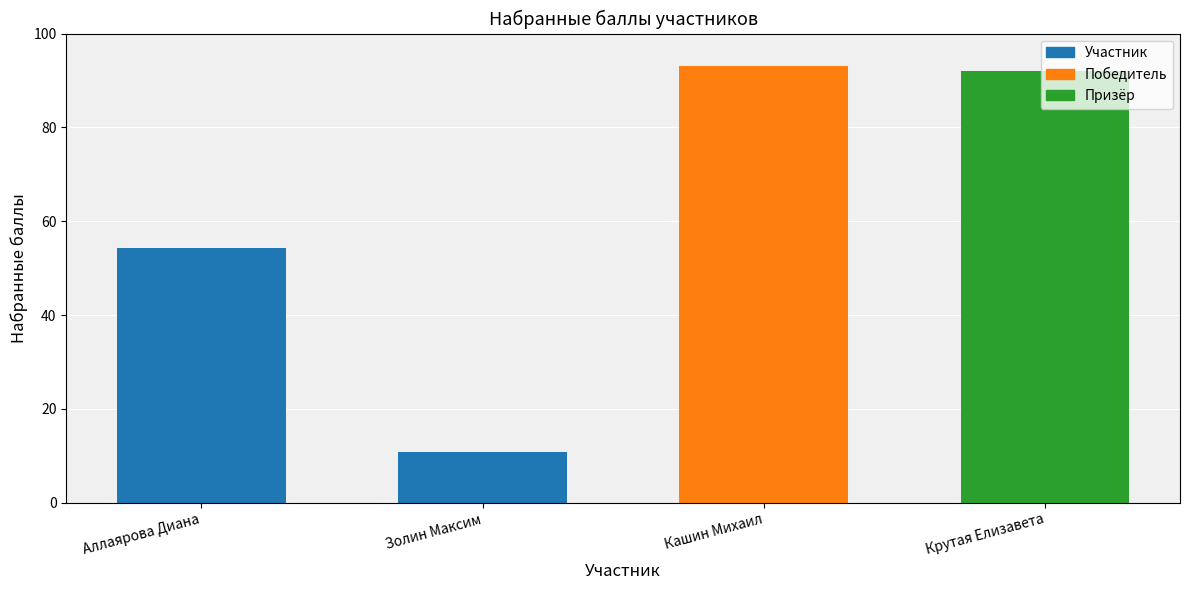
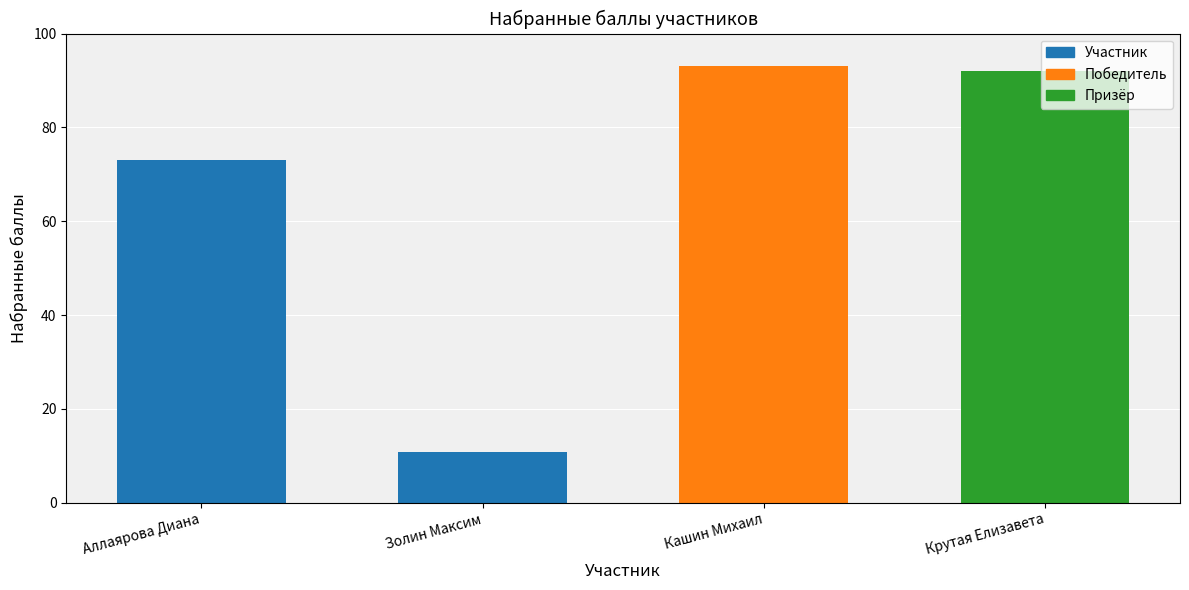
  {
-   "Аллаярова Диана": 54,
+   "Аллаярова Диана": 73,
    "Золин Максим": 11,
    "Кашин Михаил": 93
  }
